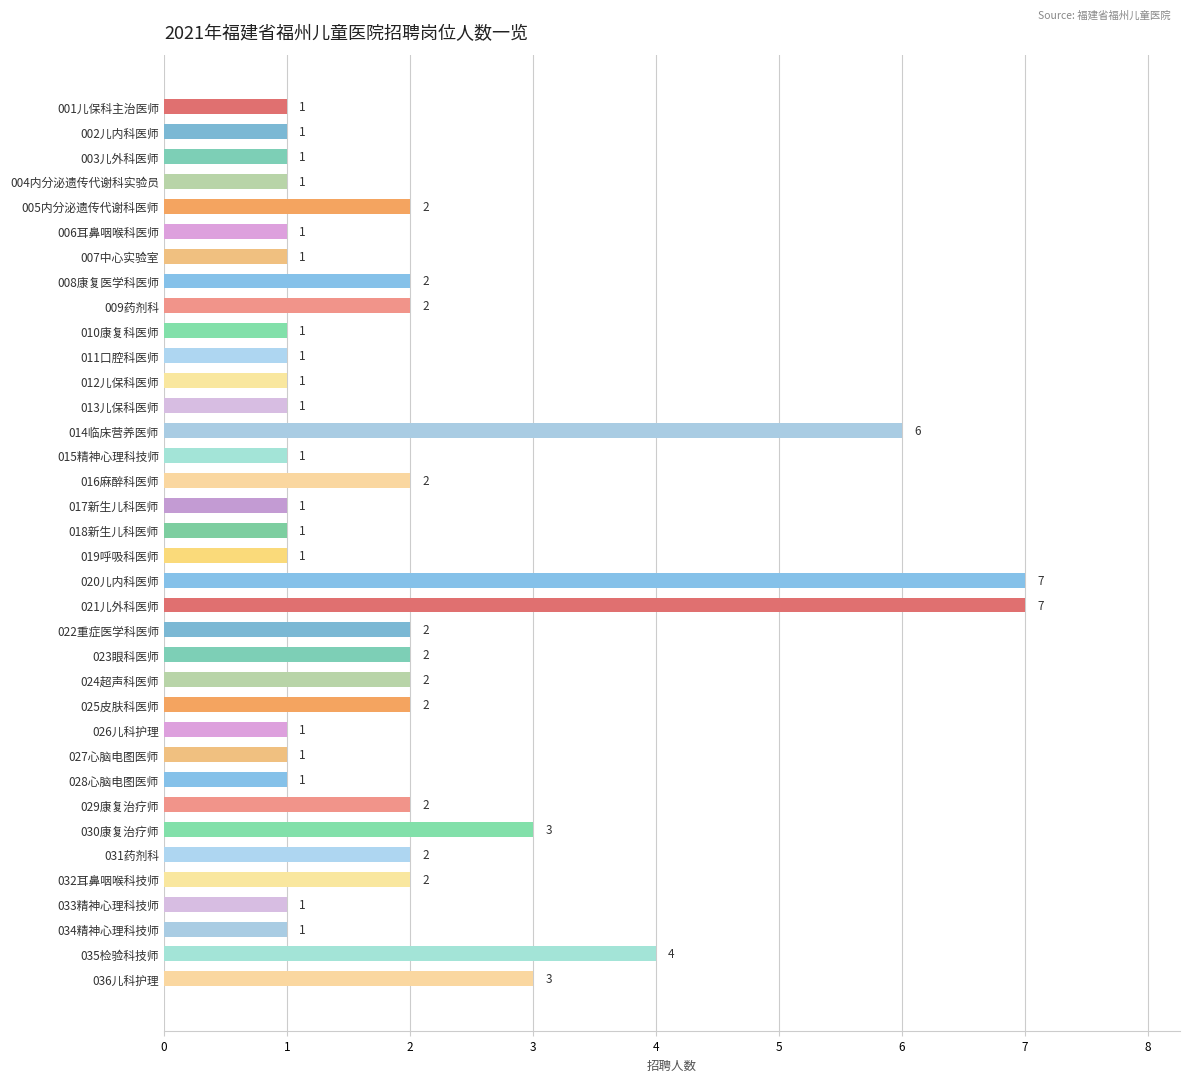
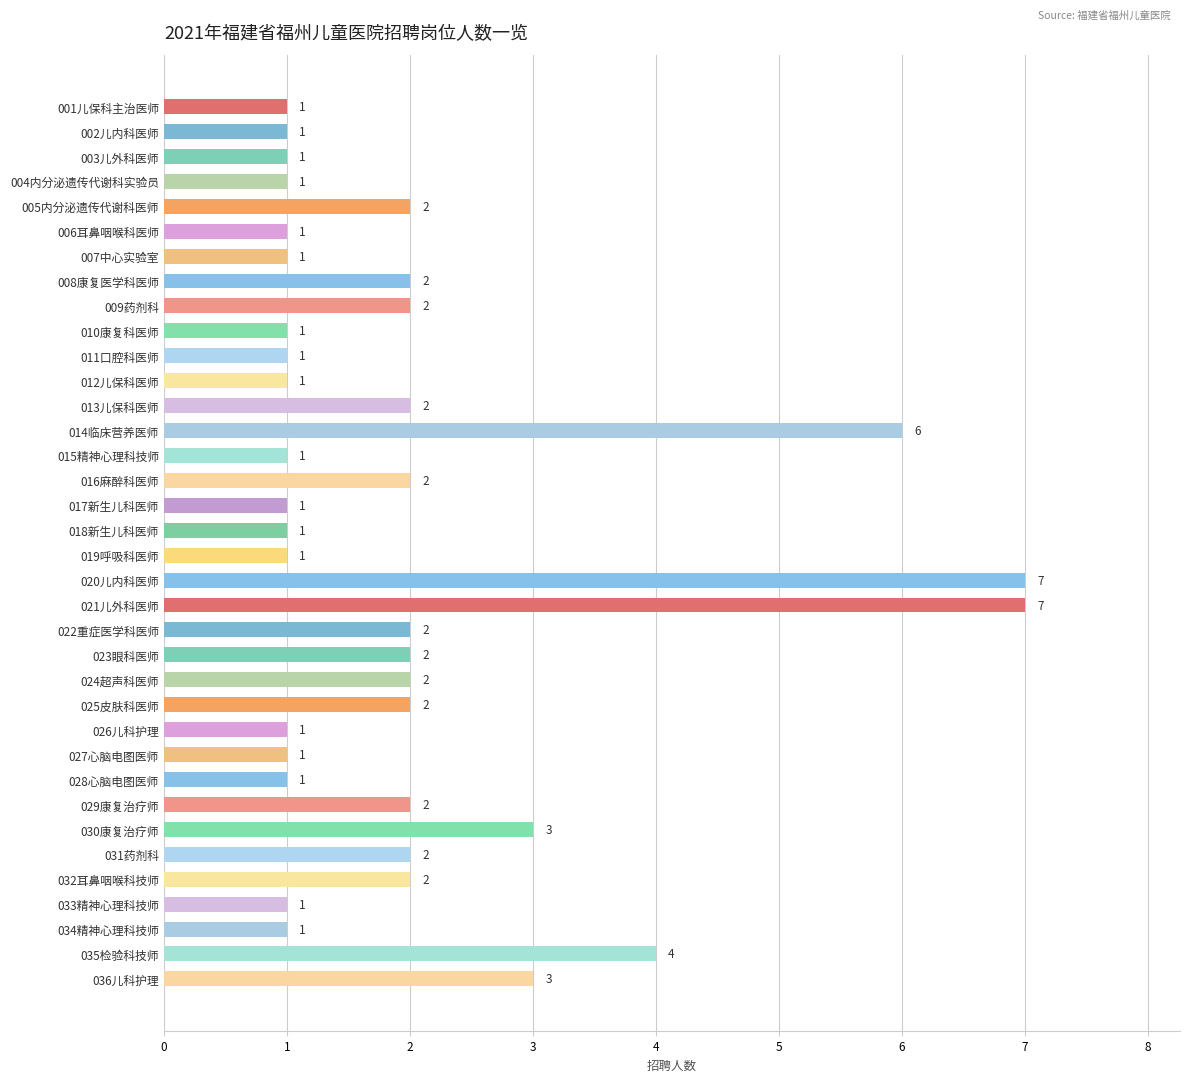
  {
    "001儿保科主治医师": 1,
    "002儿内科医师": 1,
    "003儿外科医师": 1,
    "004内分泌遗传代谢科实验员": 1,
    "005内分泌遗传代谢科医师": 2,
    "006耳鼻咽喉科医师": 1,
    "007中心实验室": 1,
    "008康复医学科医师": 2,
    "009药剂科": 2,
    "010康复科医师": 1,
    "011口腔科医师": 1,
    "012儿保科医师": 1,
-   "013儿保科医师": 1,
+   "013儿保科医师": 2,
    "014临床营养医师": 6,
    "015精神心理科技师": 1,
    "016麻醉科医师": 2,
    "017新生儿科医师": 1,
    "018新生儿科医师": 1,
    "019呼吸科医师": 1,
    "020儿内科医师": 7,
    "021儿外科医师": 7,
    "022重症医学科医师": 2,
    "023眼科医师": 2,
    "024超声科医师": 2,
    "025皮肤科医师": 2,
    "026儿科护理": 1,
    "027心脑电图医师": 1,
    "028心脑电图医师": 1,
    "029康复治疗师": 2,
    "030康复治疗师": 3,
    "031药剂科": 2,
    "032耳鼻咽喉科技师": 2,
    "033精神心理科技师": 1,
    "034精神心理科技师": 1,
    "035检验科技师": 4,
    "036儿科护理": 3
  }
